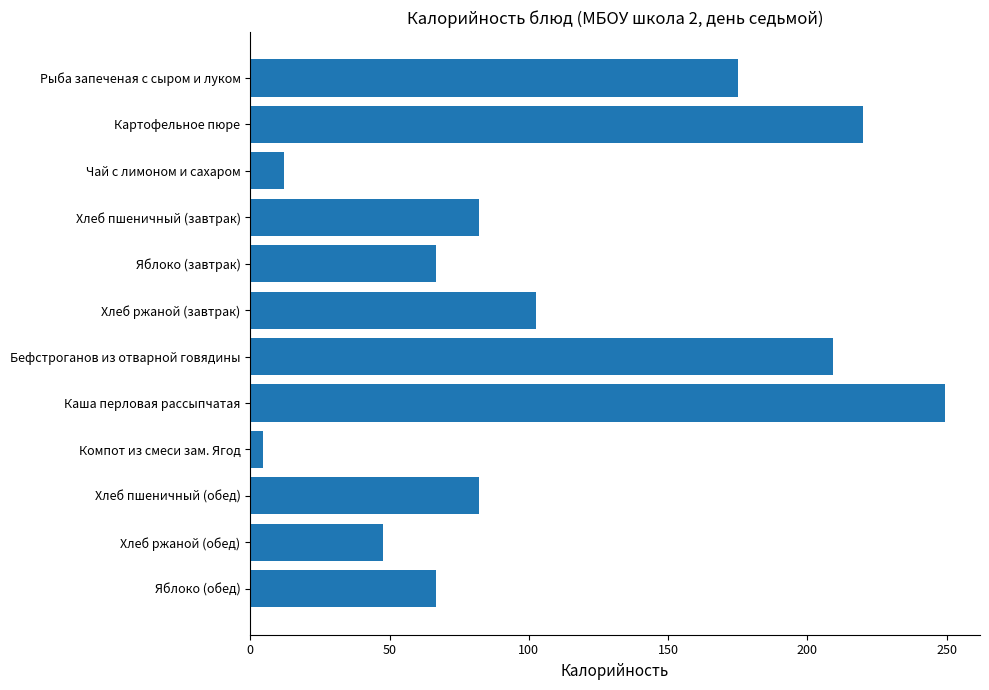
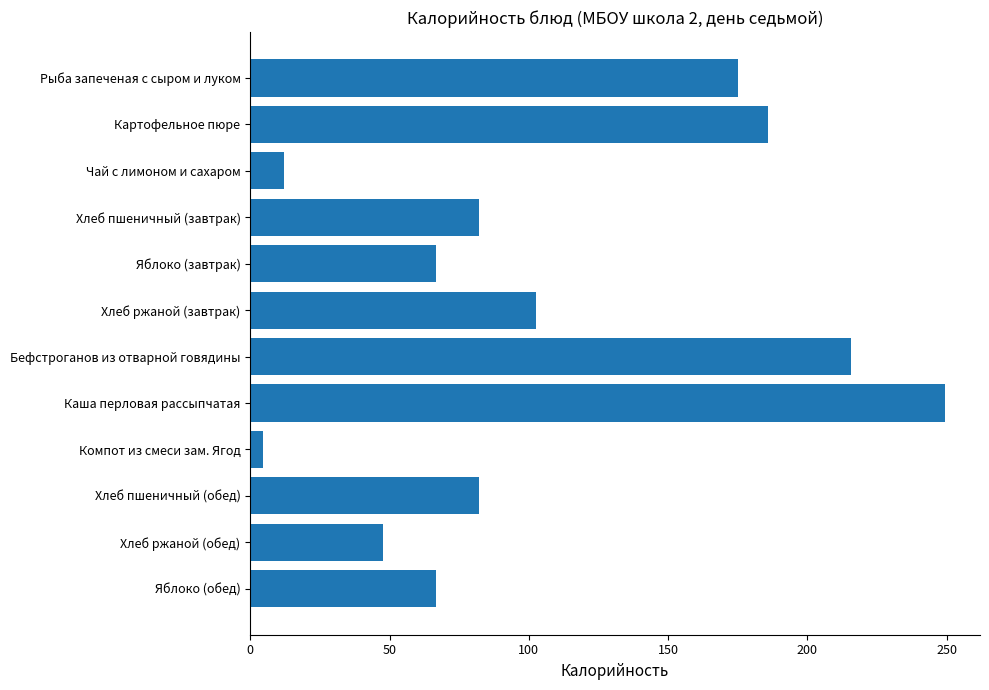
  {
    "Рыба запеченая с сыром и луком": 175,
-   "Картофельное пюре": 220,
+   "Картофельное пюре": 186,
    "Чай с лимоном и сахаром": 12,
    "Хлеб пшеничный (завтрак)": 82,
    "Яблоко (завтрак)": 67,
    "Хлеб ржаной (завтрак)": 103,
-   "Бефстроганов из отварной говядины": 209,
+   "Бефстроганов из отварной говядины": 216,
    "Каша перловая рассыпчатая": 250,
    "Компот из смеси зам. Ягод": 5,
    "Хлеб пшеничный (обед)": 82,
    "Хлеб ржаной (обед)": 48,
    "Яблоко (обед)": 67
  }
